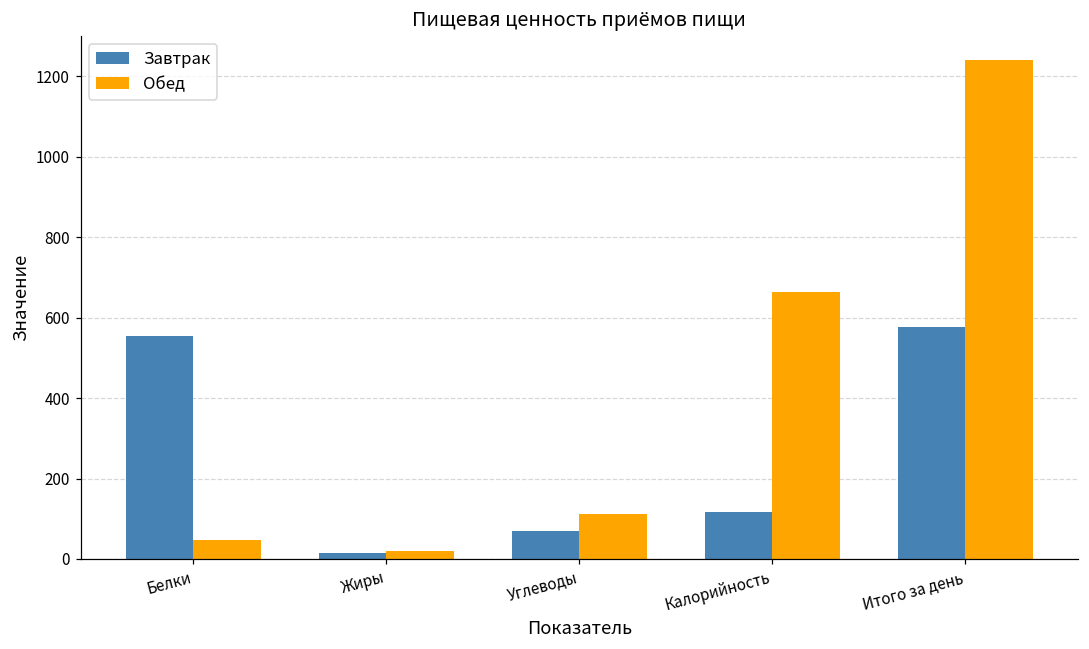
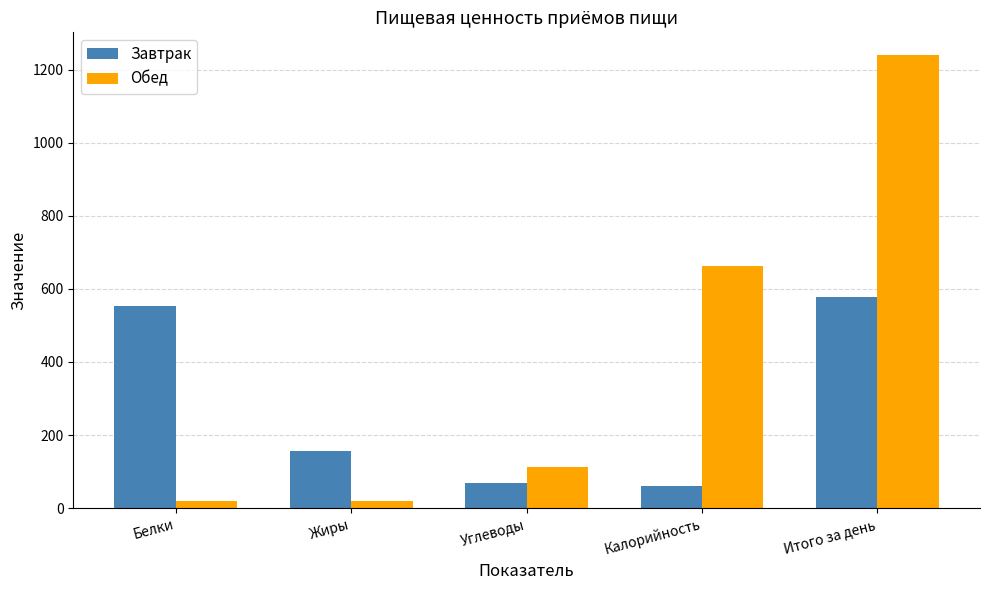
  {
    "Завтрак": {
      "Белки": 550,
-     "Жиры": 20,
+     "Жиры": 160,
      "Углеводы": 70,
-     "Калорийность": 120,
+     "Калорийность": 60,
      "Итого за день": 580
    },
    "Обед": {
-     "Белки": 50,
+     "Белки": 20,
      "Жиры": 20,
      "Углеводы": 110,
      "Калорийность": 660,
      "Итого за день": 1240
    }
  }
